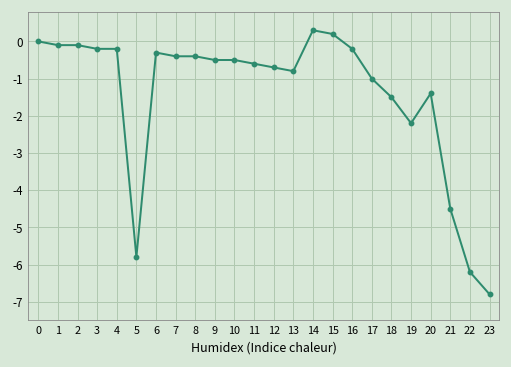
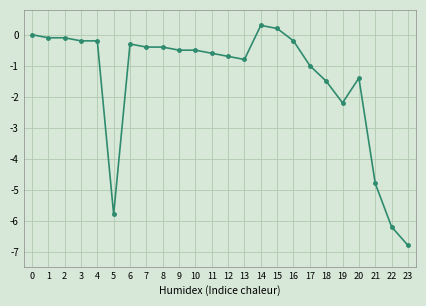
  {
    "0": 0.0,
    "1": -0.1,
    "2": -0.1,
    "3": -0.2,
    "4": -0.2,
    "5": -5.8,
    "6": -0.3,
    "7": -0.4,
    "8": -0.4,
    "9": -0.5,
    "10": -0.5,
    "11": -0.6,
    "12": -0.7,
    "13": -0.8,
    "14": 0.3,
    "15": 0.2,
    "16": -0.2,
    "17": -1.0,
    "18": -1.5,
    "19": -2.2,
    "20": -1.4,
-   "21": -4.5,
+   "21": -4.8,
    "22": -6.2,
    "23": -6.8
  }
